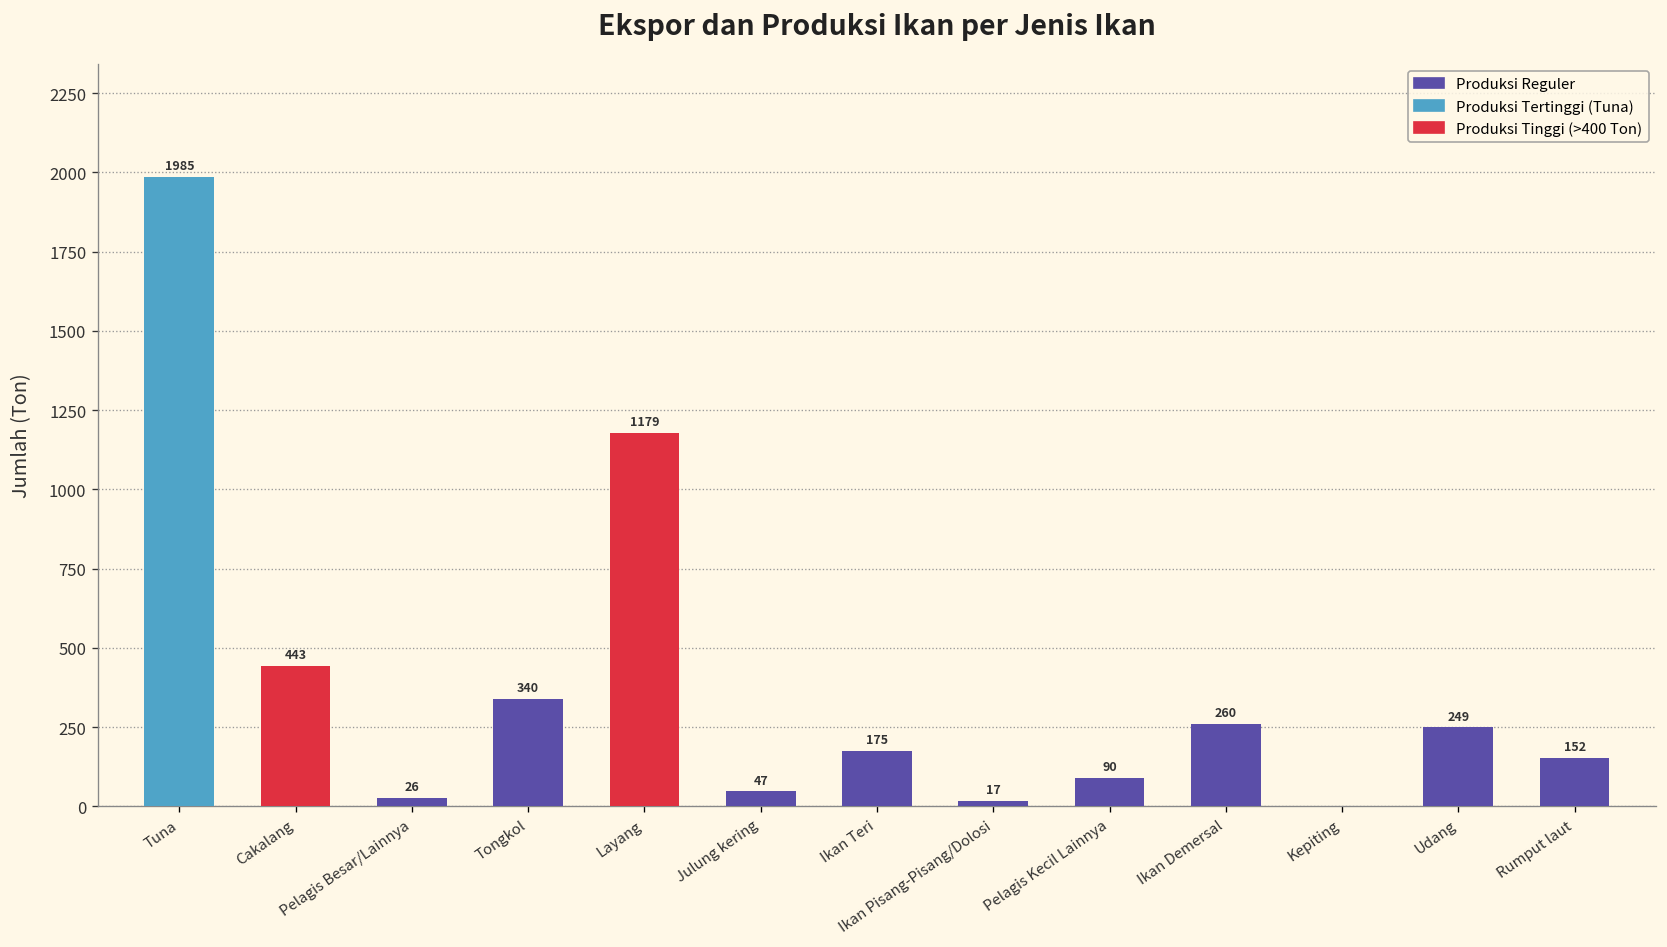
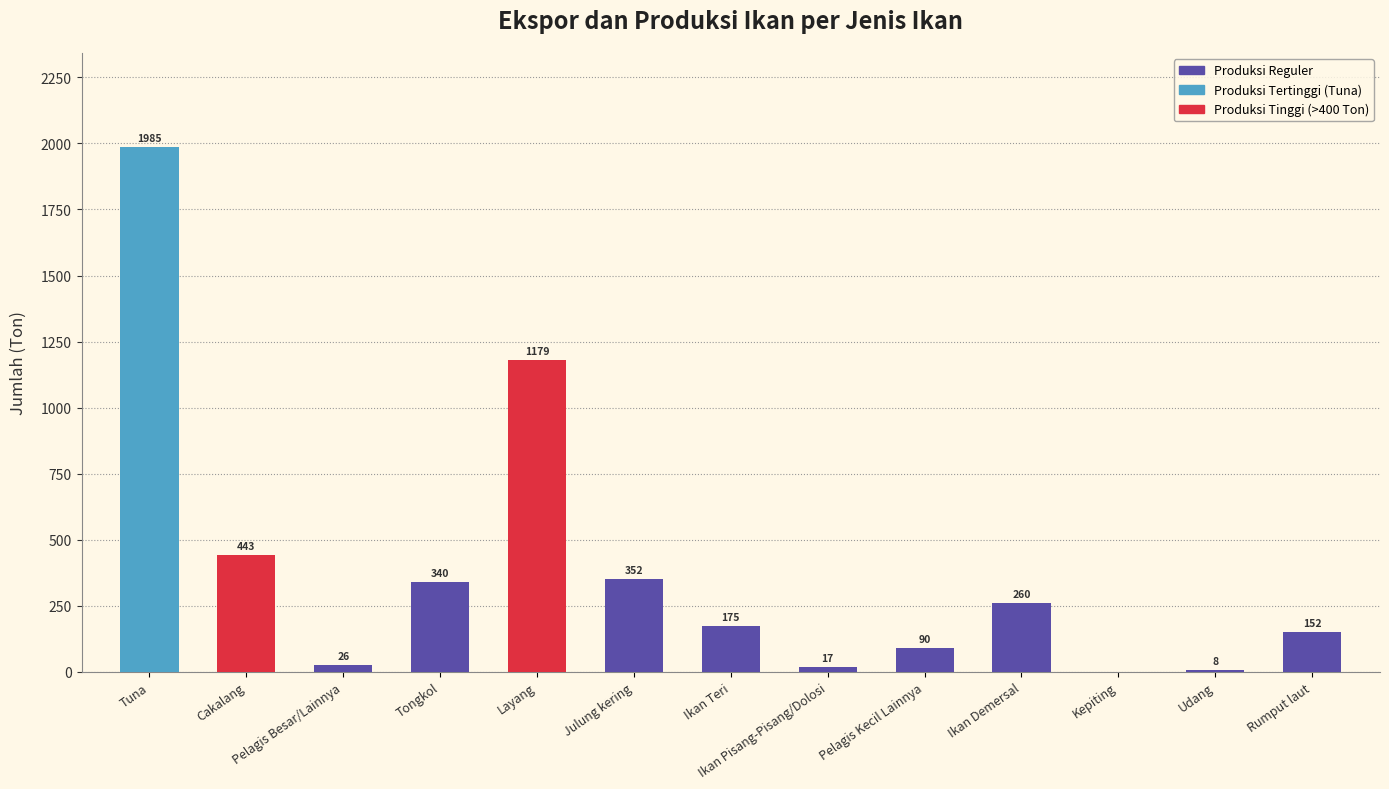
  {
    "Tuna": 1985,
    "Cakalang": 443,
    "Pelagis Besar/Lainnya": 26,
    "Tongkol": 340,
    "Layang": 1179,
-   "Julung kering": 47,
+   "Julung kering": 352,
    "Ikan Teri": 175,
    "Ikan Pisang-Pisang/Dolosi": 17,
    "Pelagis Kecil Lainnya": 90,
    "Ikan Demersal": 260,
-   "Udang": 249,
+   "Udang": 8,
    "Rumput laut": 152
  }
